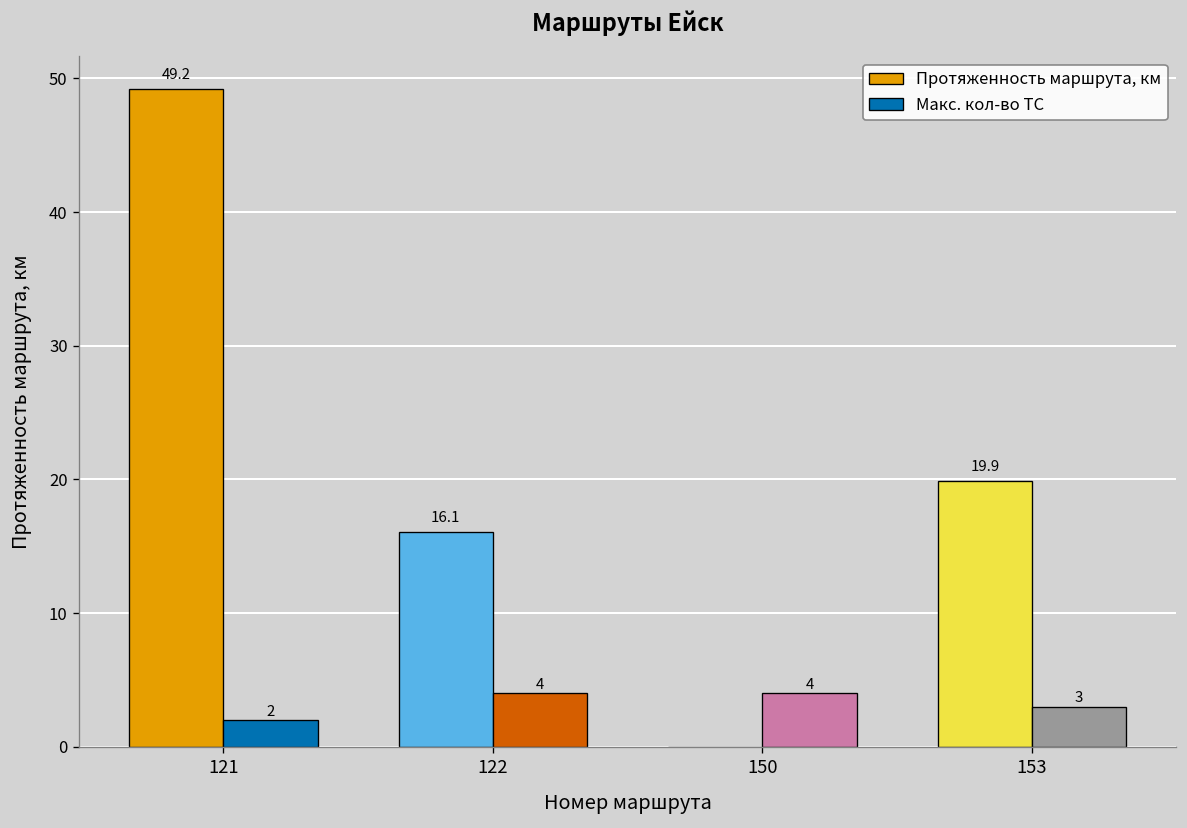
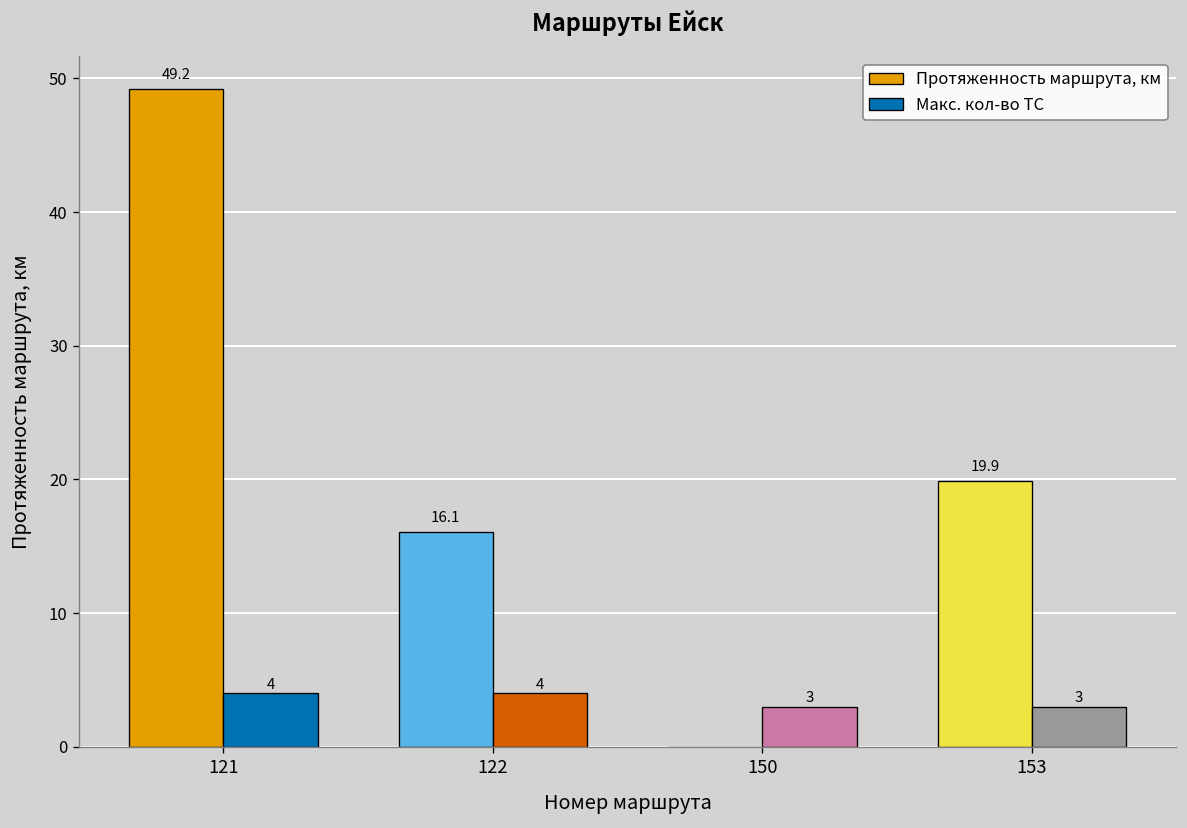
  {
    "Протяженность маршрута, км": {
      "121": 49.2,
      "122": 16.1,
      "153": 19.9
    },
    "Макс. кол-во ТС": {
-     "121": 2,
+     "121": 4,
      "122": 4,
-     "150": 4,
+     "150": 3,
      "153": 3
    }
  }
